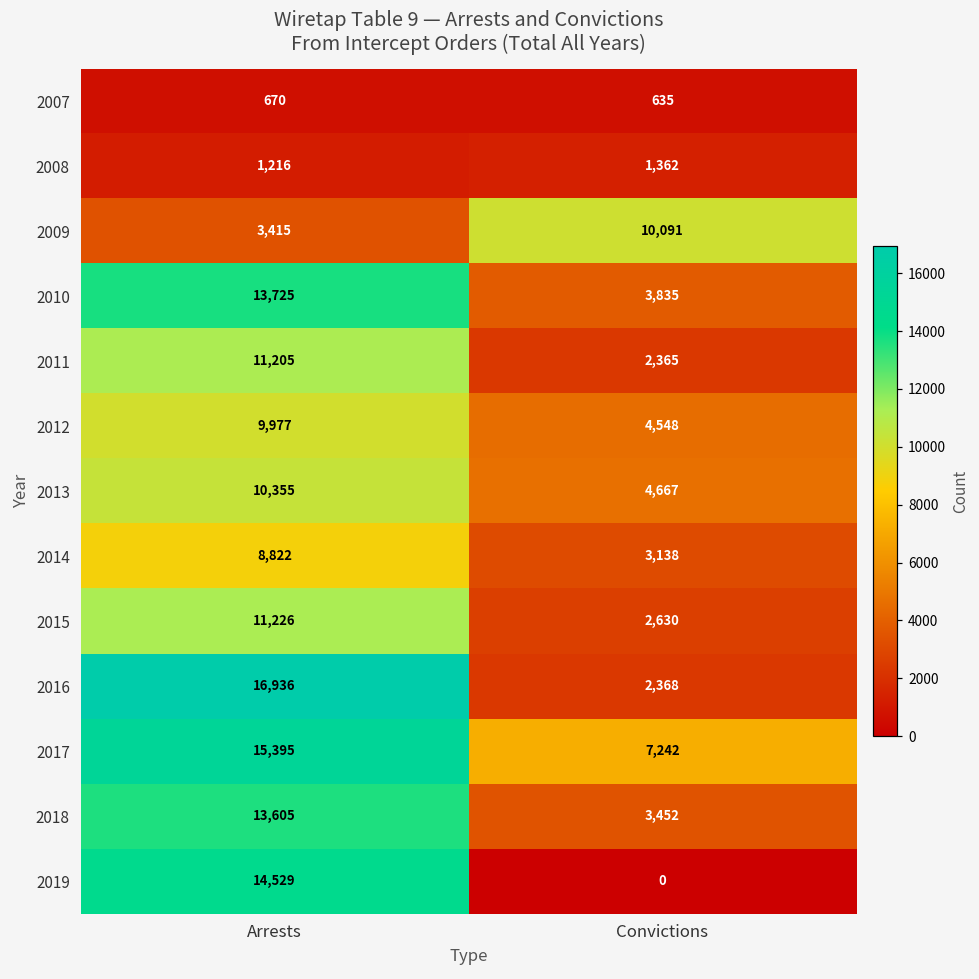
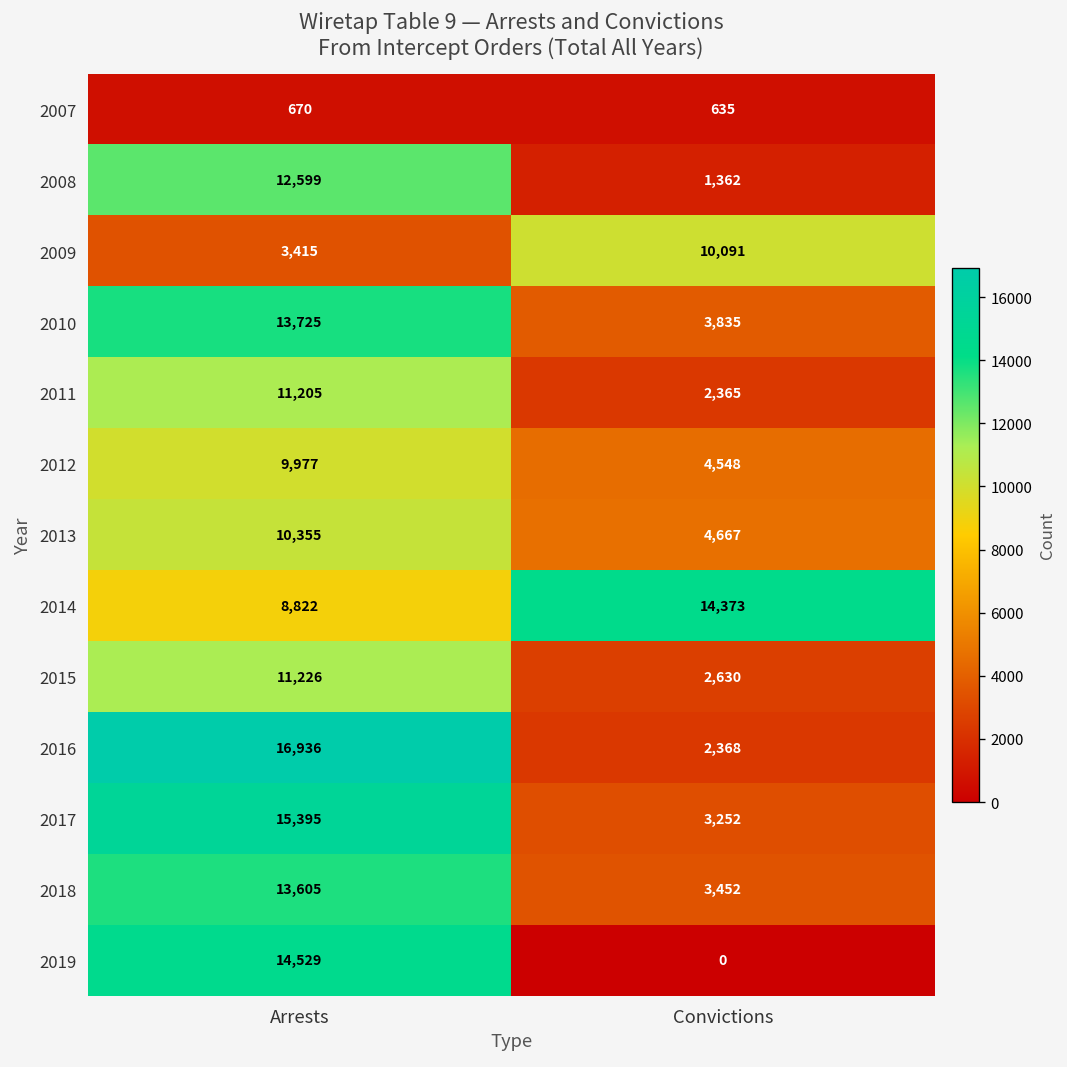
  {
    "2007": {
      "Arrests": "670",
      "Convictions": "635"
    },
    "2008": {
-     "Arrests": "1,216",
+     "Arrests": "12,599",
      "Convictions": "1,362"
    },
    "2009": {
      "Arrests": "3,415",
      "Convictions": "10,091"
    },
    "2010": {
      "Arrests": "13,725",
      "Convictions": "3,835"
    },
    "2011": {
      "Arrests": "11,205",
      "Convictions": "2,365"
    },
    "2012": {
      "Arrests": "9,977",
      "Convictions": "4,548"
    },
    "2013": {
      "Arrests": "10,355",
      "Convictions": "4,667"
    },
    "2014": {
      "Arrests": "8,822",
-     "Convictions": "3,138"
+     "Convictions": "14,373"
    },
    "2015": {
      "Arrests": "11,226",
      "Convictions": "2,630"
    },
    "2016": {
      "Arrests": "16,936",
      "Convictions": "2,368"
    },
    "2017": {
      "Arrests": "15,395",
-     "Convictions": "7,242"
+     "Convictions": "3,252"
    },
    "2018": {
      "Arrests": "13,605",
      "Convictions": "3,452"
    },
    "2019": {
      "Arrests": "14,529",
      "Convictions": "0"
    }
  }
